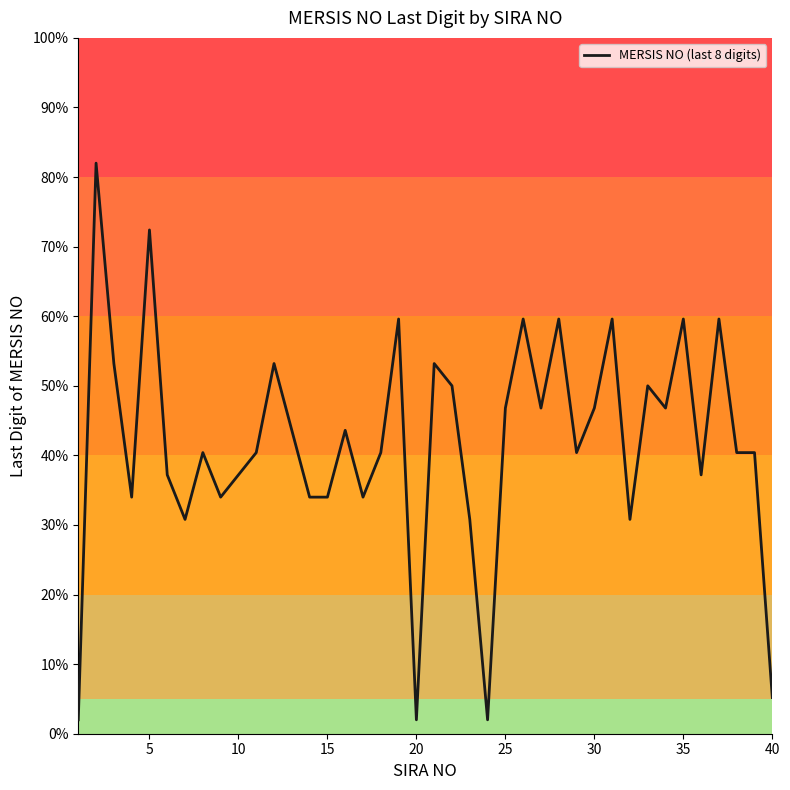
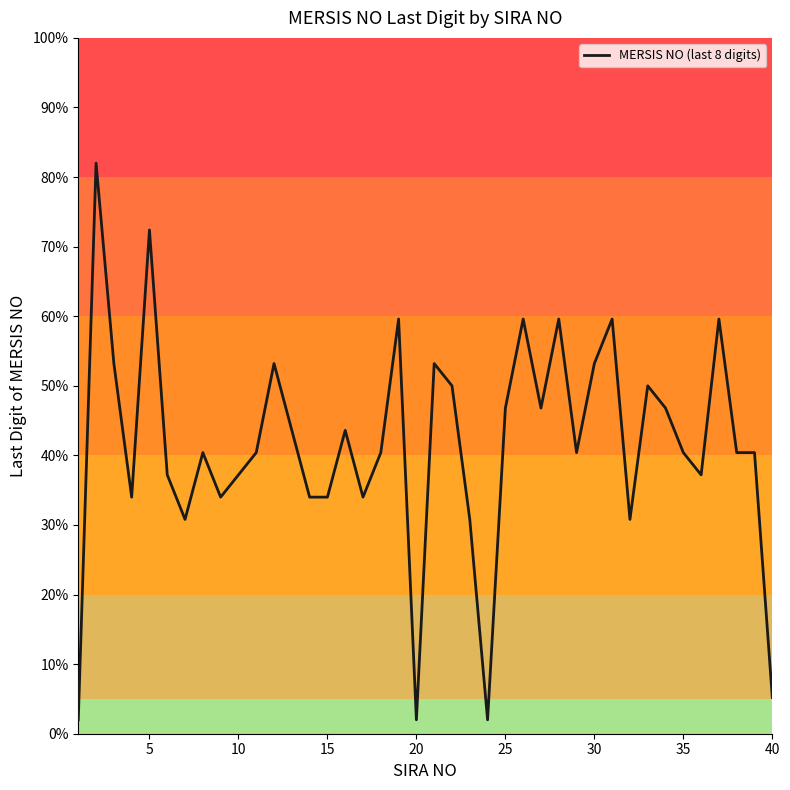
  {
    "5": "72%",
    "10": "37%",
    "15": "34%",
    "20": "2%",
    "25": "47%",
-   "30": "47%",
-   "35": "60%",
+   "30": "53%",
+   "35": "40%",
    "40": "5%"
  }
